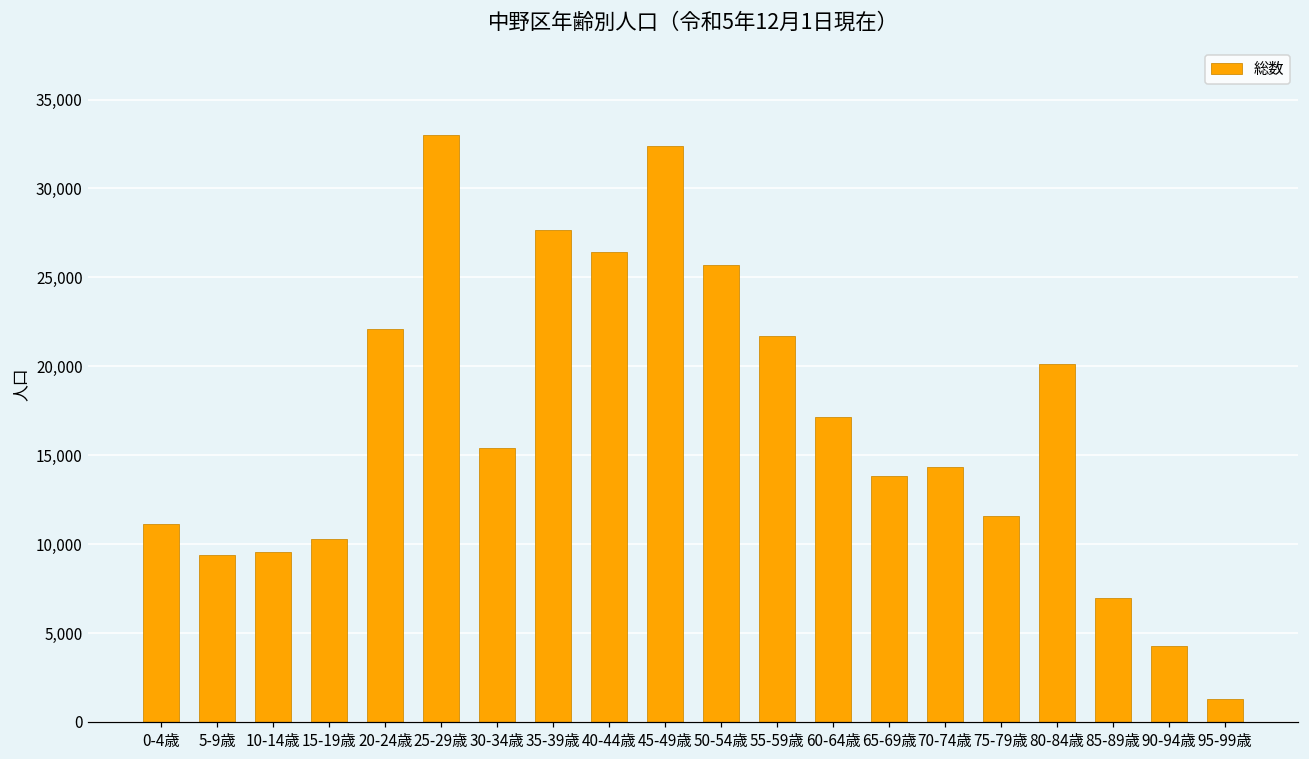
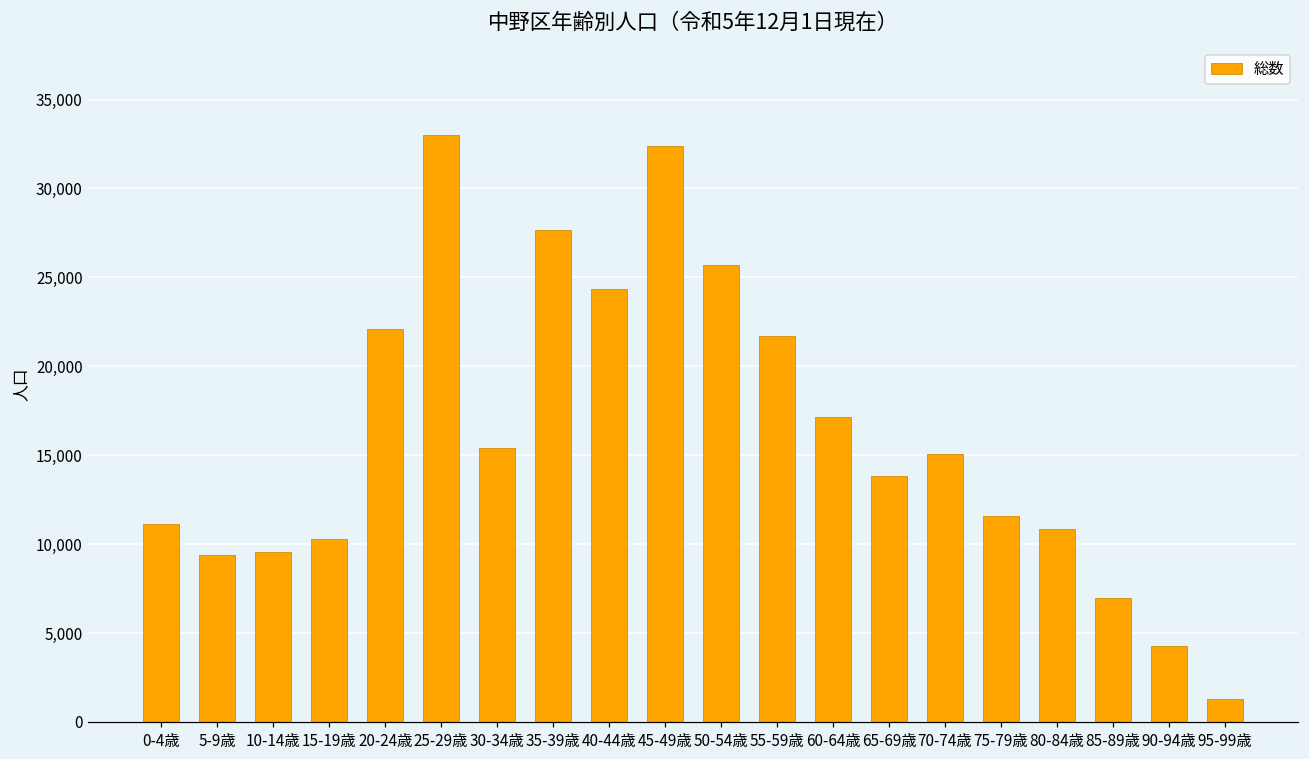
  {
    "0-4歳": "11,100",
    "5-9歳": "9,400",
    "10-14歳": "9,600",
    "15-19歳": "10,300",
    "20-24歳": "22,100",
    "25-29歳": "33,000",
    "30-34歳": "15,400",
    "35-39歳": "27,700",
-   "40-44歳": "26,400",
+   "40-44歳": "24,400",
    "45-49歳": "32,400",
    "50-54歳": "25,700",
    "55-59歳": "21,700",
    "60-64歳": "17,100",
    "65-69歳": "13,800",
-   "70-74歳": "14,300",
+   "70-74歳": "15,100",
    "75-79歳": "11,600",
-   "80-84歳": "20,100",
+   "80-84歳": "10,900",
    "85-89歳": "7,000",
    "90-94歳": "4,200",
    "95-99歳": "1,300"
  }
